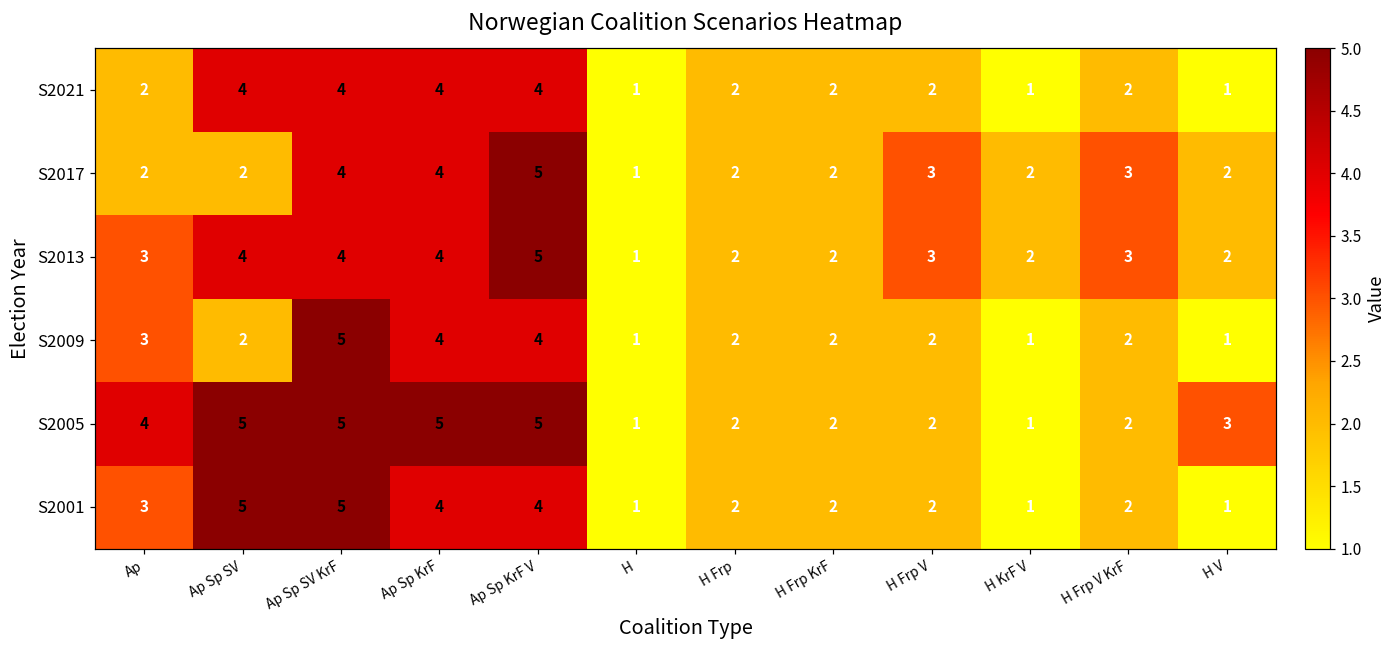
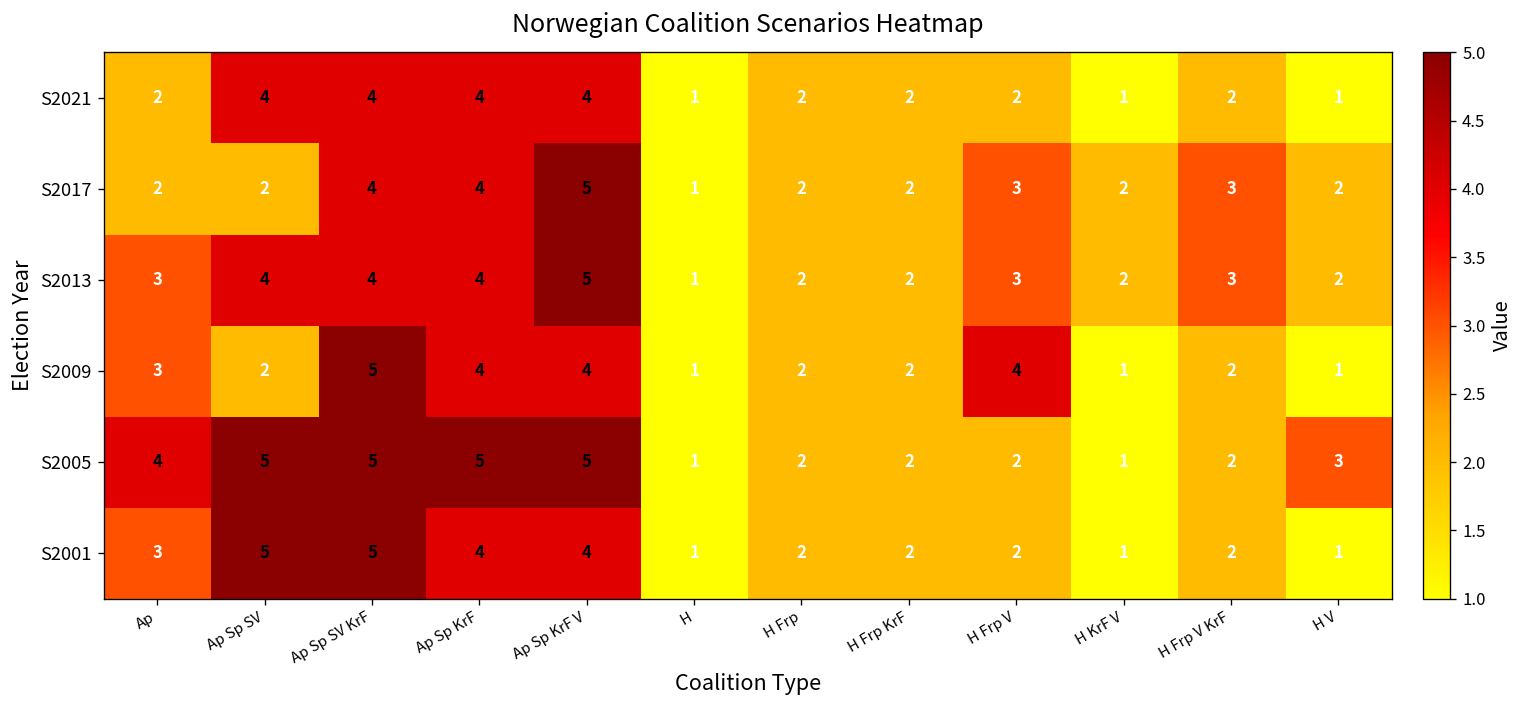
  {
    "S2021": {
      "Ap": 2,
      "Ap Sp SV": 4,
      "Ap Sp SV KrF": 4,
      "Ap Sp KrF": 4,
      "Ap Sp KrF V": 4,
      "H": 1,
      "H Frp": 2,
      "H Frp KrF": 2,
      "H Frp V": 2,
      "H KrF V": 1,
      "H Frp V KrF": 2,
      "H V": 1
    },
    "S2017": {
      "Ap": 2,
      "Ap Sp SV": 2,
      "Ap Sp SV KrF": 4,
      "Ap Sp KrF": 4,
      "Ap Sp KrF V": 5,
      "H": 1,
      "H Frp": 2,
      "H Frp KrF": 2,
      "H Frp V": 3,
      "H KrF V": 2,
      "H Frp V KrF": 3,
      "H V": 2
    },
    "S2013": {
      "Ap": 3,
      "Ap Sp SV": 4,
      "Ap Sp SV KrF": 4,
      "Ap Sp KrF": 4,
      "Ap Sp KrF V": 5,
      "H": 1,
      "H Frp": 2,
      "H Frp KrF": 2,
      "H Frp V": 3,
      "H KrF V": 2,
      "H Frp V KrF": 3,
      "H V": 2
    },
    "S2009": {
      "Ap": 3,
      "Ap Sp SV": 2,
      "Ap Sp SV KrF": 5,
      "Ap Sp KrF": 4,
      "Ap Sp KrF V": 4,
      "H": 1,
      "H Frp": 2,
      "H Frp KrF": 2,
-     "H Frp V": 2,
+     "H Frp V": 4,
      "H KrF V": 1,
      "H Frp V KrF": 2,
      "H V": 1
    },
    "S2005": {
      "Ap": 4,
      "Ap Sp SV": 5,
      "Ap Sp SV KrF": 5,
      "Ap Sp KrF": 5,
      "Ap Sp KrF V": 5,
      "H": 1,
      "H Frp": 2,
      "H Frp KrF": 2,
      "H Frp V": 2,
      "H KrF V": 1,
      "H Frp V KrF": 2,
      "H V": 3
    },
    "S2001": {
      "Ap": 3,
      "Ap Sp SV": 5,
      "Ap Sp SV KrF": 5,
      "Ap Sp KrF": 4,
      "Ap Sp KrF V": 4,
      "H": 1,
      "H Frp": 2,
      "H Frp KrF": 2,
      "H Frp V": 2,
      "H KrF V": 1,
      "H Frp V KrF": 2,
      "H V": 1
    }
  }
